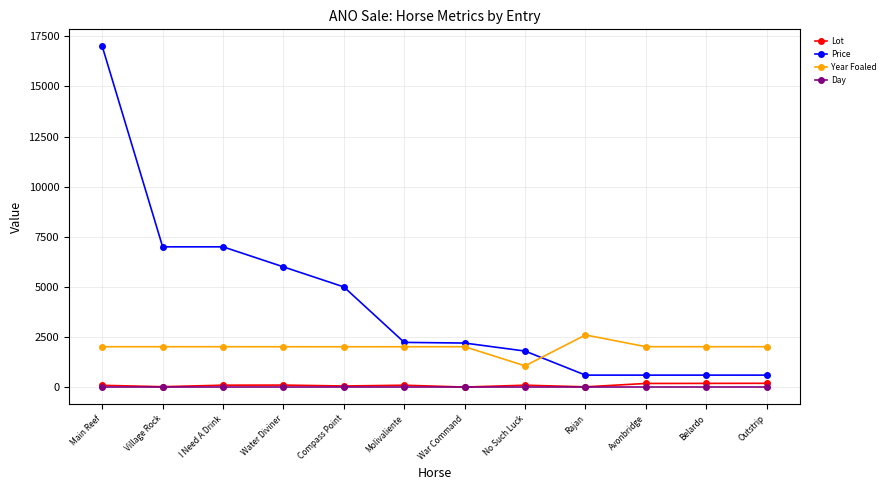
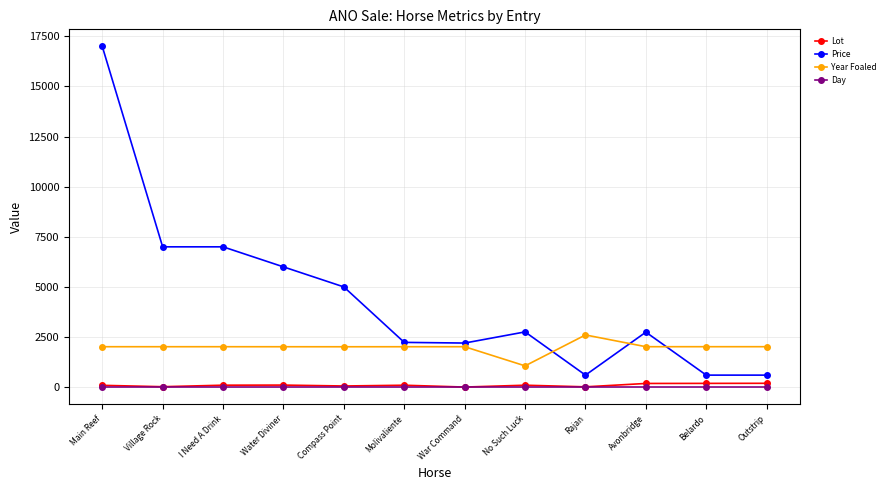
  {
    "Lot": {
      "Avonbridge": 200,
      "Belardo": 200,
      "Outstrip": 200
    },
    "Price": {
      "Main Reef": 17000,
      "Village Rock": 7000,
      "I Need A Drink": 7000,
      "Water Diviner": 6000,
      "Compass Point": 5000,
      "Molivaliente": 2200,
      "War Command": 2200,
-     "No Such Luck": 1800,
+     "No Such Luck": 2800,
      "Rajan": 600,
-     "Avonbridge": 600,
+     "Avonbridge": 2700,
      "Belardo": 600,
      "Outstrip": 600
    },
    "Year Foaled": {
      "Main Reef": 2000,
      "Village Rock": 2000,
      "I Need A Drink": 2000,
      "Water Diviner": 2000,
      "Compass Point": 2000,
      "Molivaliente": 2000,
      "War Command": 2000,
      "No Such Luck": 1100,
      "Rajan": 2600,
      "Avonbridge": 2000,
      "Belardo": 2000,
      "Outstrip": 2000
    },
    "Day": {
      "Avonbridge": 0,
      "Belardo": 0,
      "Outstrip": 0
    }
  }
